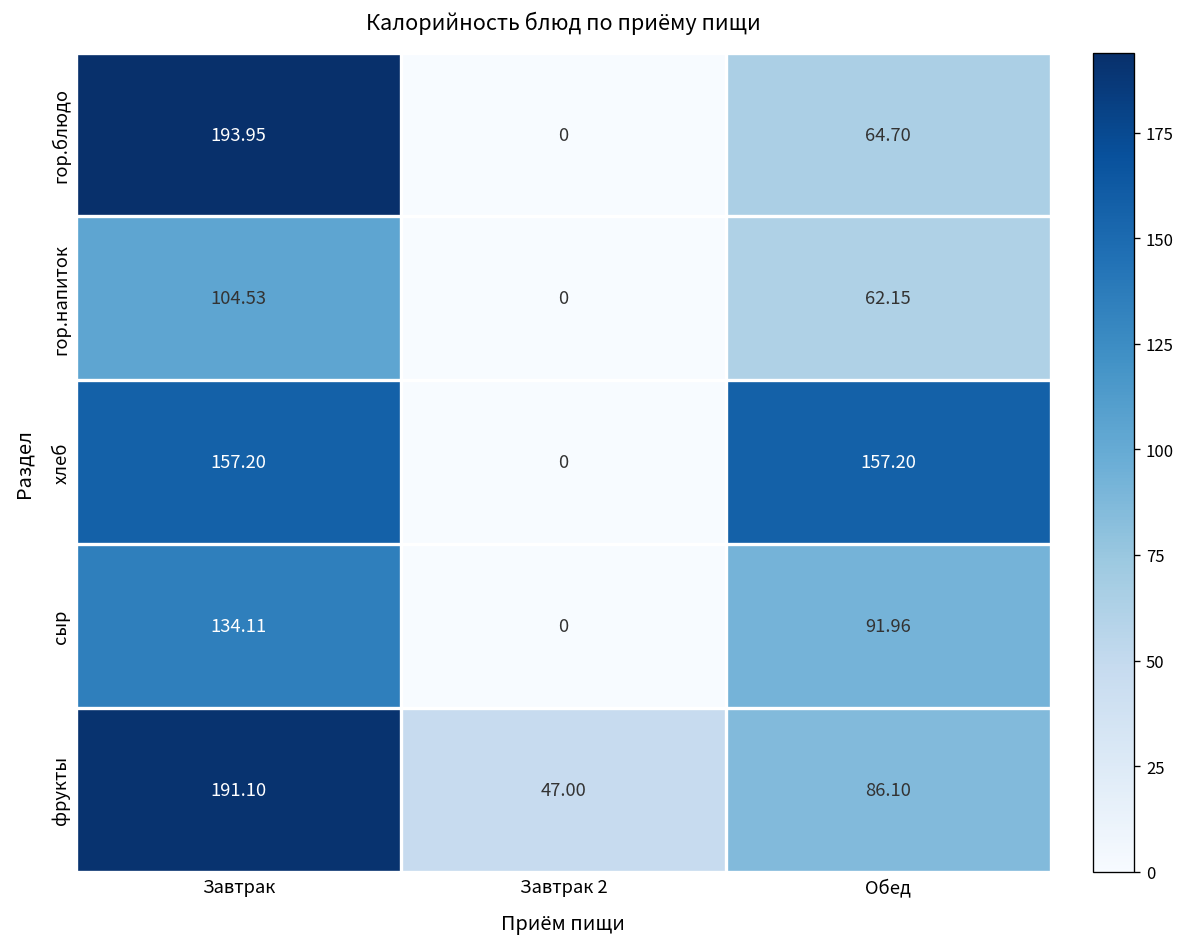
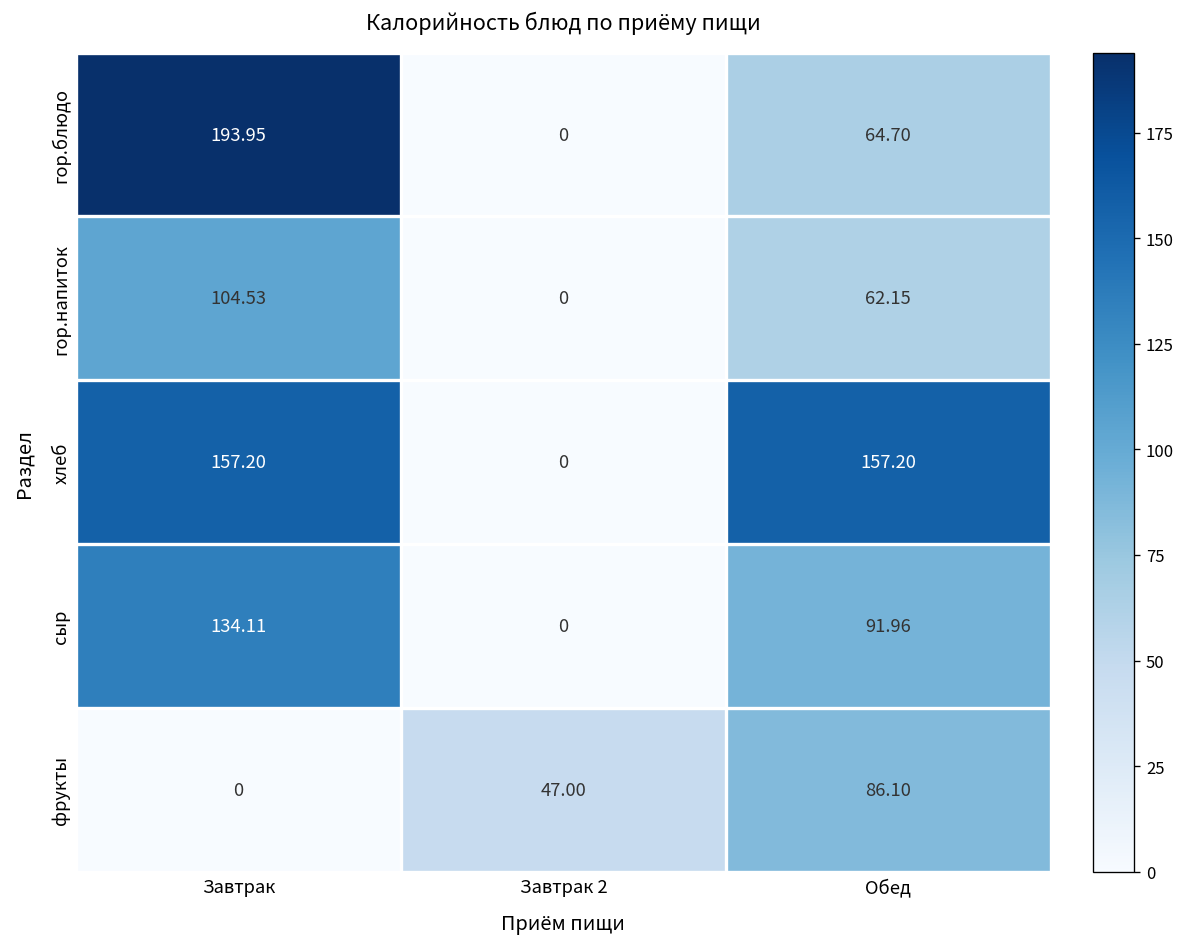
  {
    "гор.блюдо": {
      "Завтрак": 193.95,
      "Завтрак 2": 0,
      "Обед": 64.70
    },
    "гор.напиток": {
      "Завтрак": 104.53,
      "Завтрак 2": 0,
      "Обед": 62.15
    },
    "хлеб": {
      "Завтрак": 157.20,
      "Завтрак 2": 0,
      "Обед": 157.20
    },
    "сыр": {
      "Завтрак": 134.11,
      "Завтрак 2": 0,
      "Обед": 91.96
    },
    "фрукты": {
-     "Завтрак": 191.10,
+     "Завтрак": 0,
      "Завтрак 2": 47.00,
      "Обед": 86.10
    }
  }
